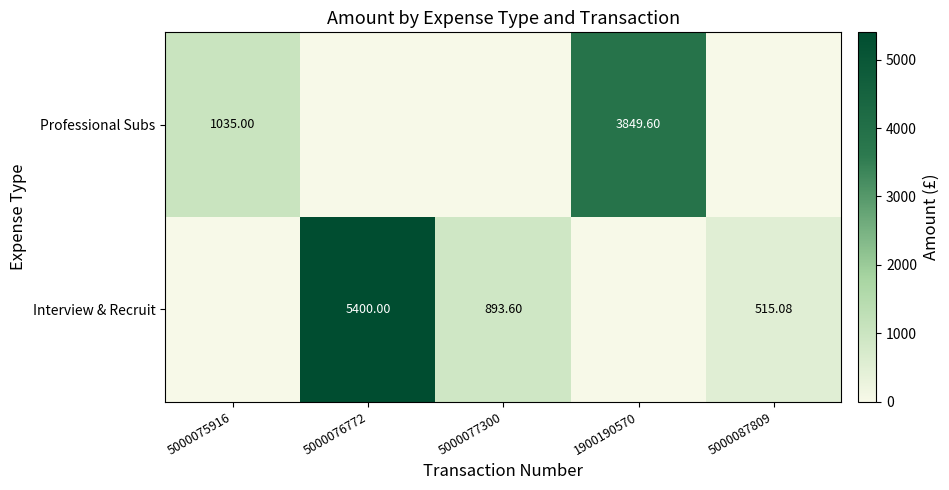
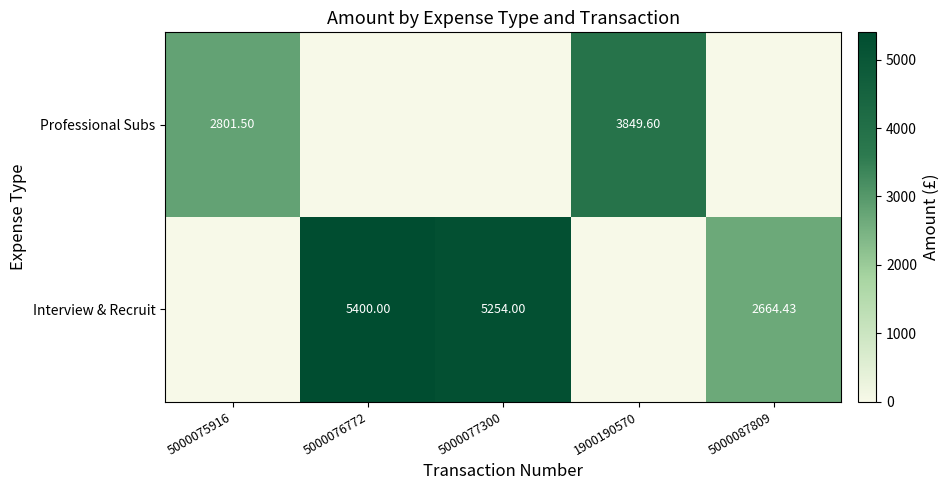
  {
    "Professional Subs": {
-     "5000075916": 1035.00,
+     "5000075916": 2801.50,
      "1900190570": 3849.60
    },
    "Interview & Recruit": {
      "5000076772": 5400.00,
-     "5000077300": 893.60,
-     "5000087809": 515.08
+     "5000077300": 5254.00,
+     "5000087809": 2664.43
    }
  }
